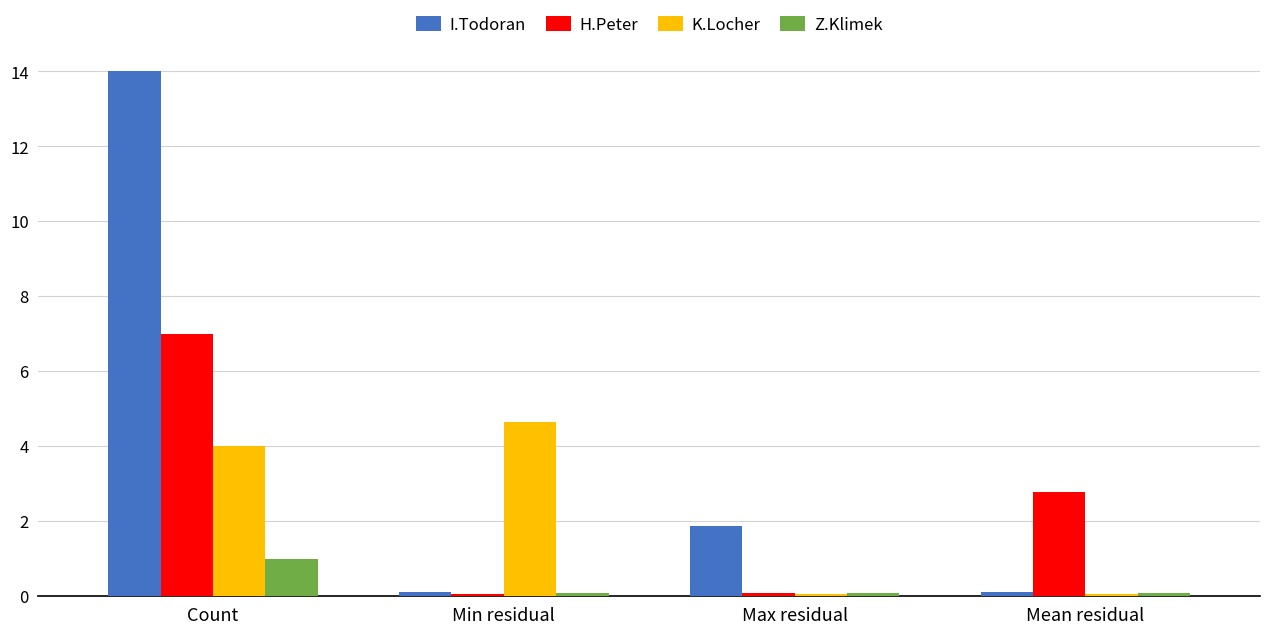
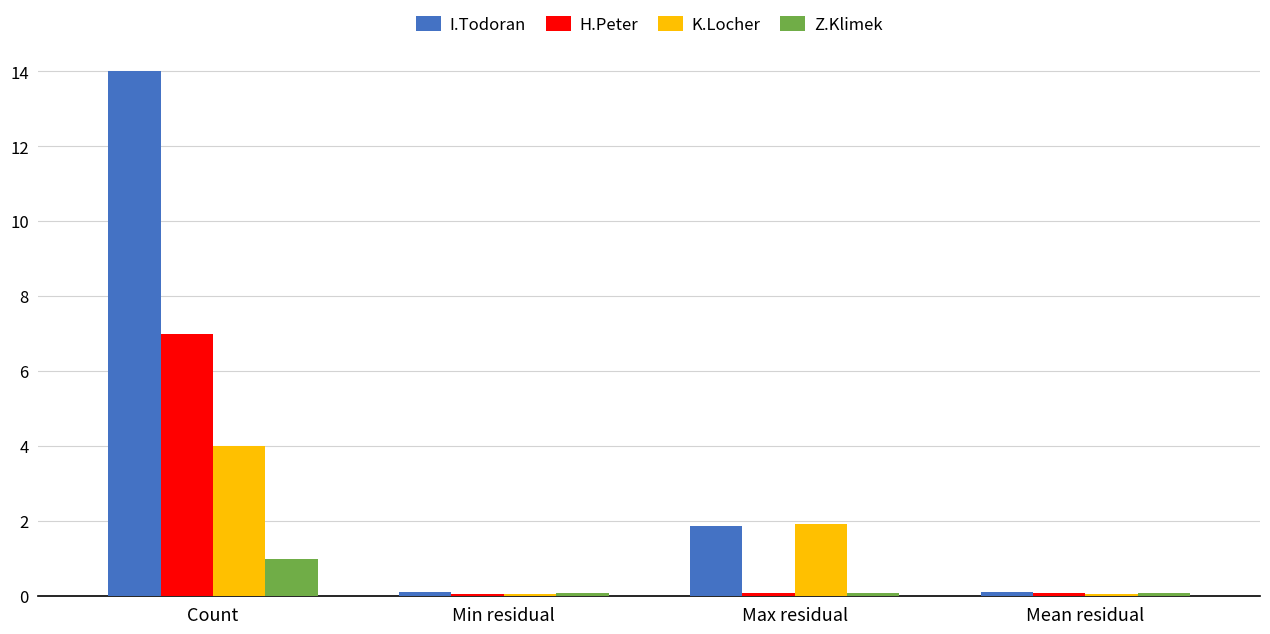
  {
    "I.Todoran": {
      "Count": 14.0,
      "Min residual": 0.1,
      "Max residual": 1.9,
      "Mean residual": 0.1
    },
    "H.Peter": {
      "Count": 7.0,
      "Max residual": 0.1,
-     "Mean residual": 2.8
+     "Mean residual": 0.1
    },
    "K.Locher": {
      "Count": 4.0,
-     "Min residual": 4.7,
-     "Max residual": 0.1
+     "Min residual": 0.0,
+     "Max residual": 1.9
    },
    "Z.Klimek": {
      "Count": 1.0,
      "Min residual": 0.1,
      "Max residual": 0.1,
      "Mean residual": 0.1
    }
  }
